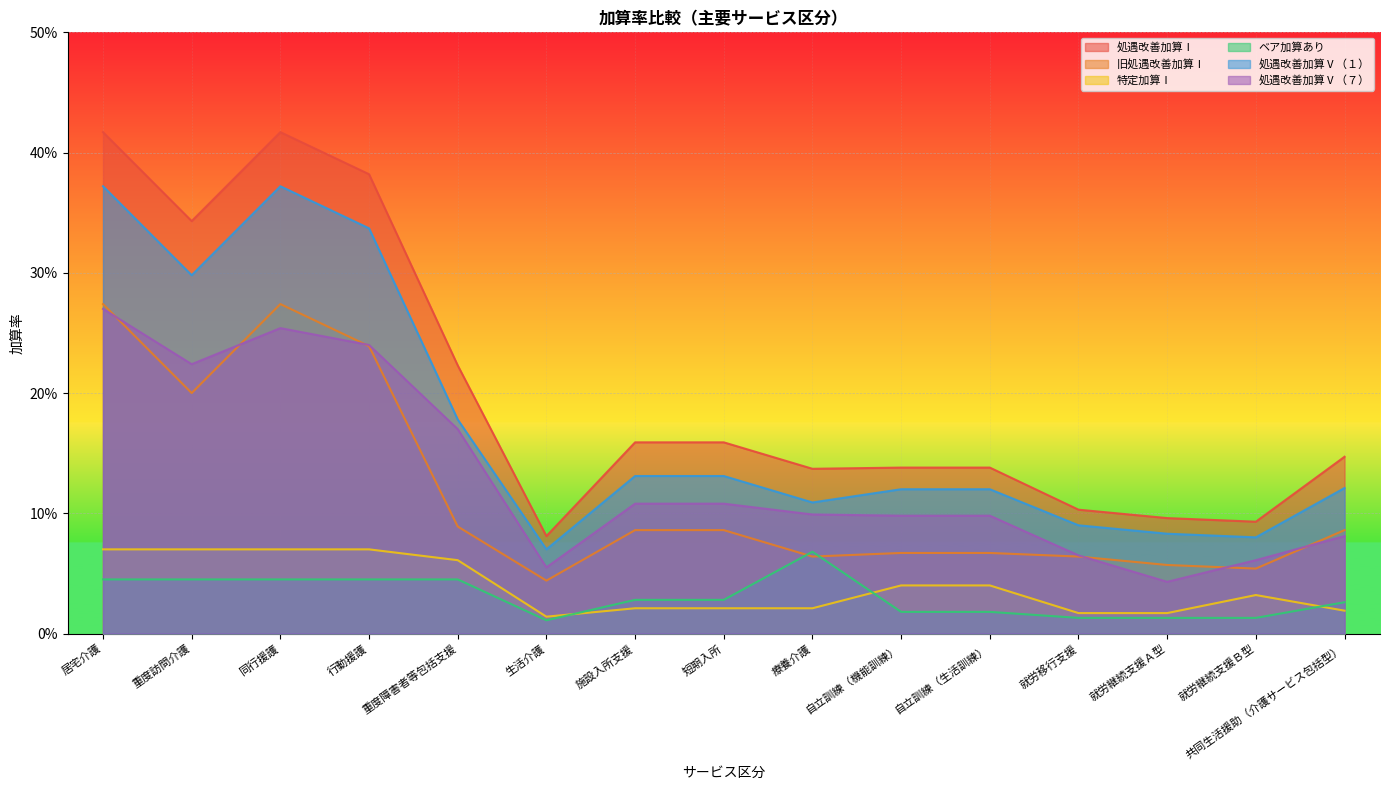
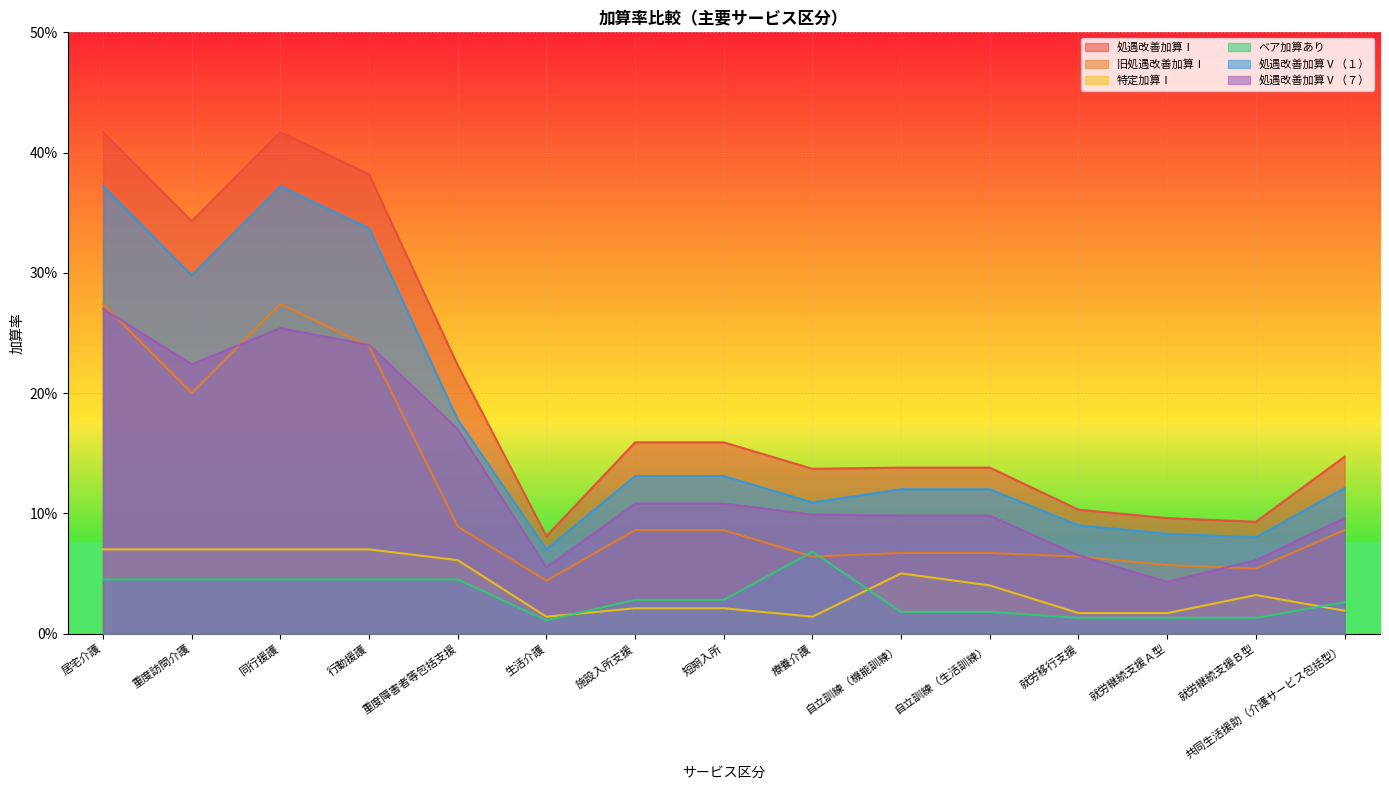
  {
    "特定加算Ⅰ": {
      "居宅介護": "7.0%",
      "重度訪問介護": "7.0%",
      "同行援護": "7.0%",
      "行動援護": "7.0%",
      "重度障害者等包括支援": "6.1%",
      "生活介護": "1.4%",
      "施設入所支援": "2.1%",
      "短期入所": "2.1%",
-     "療養介護": "2.1%",
-     "自立訓練（機能訓練）": "4.0%",
+     "療養介護": "1.4%",
+     "自立訓練（機能訓練）": "5.0%",
      "自立訓練（生活訓練）": "4.0%",
      "就労移行支援": "1.7%",
      "就労継続支援Ａ型": "1.7%",
      "就労継続支援Ｂ型": "3.2%",
      "共同生活援助（介護サービス包括型）": "1.9%"
    },
    "ベア加算あり": {
      "居宅介護": "4.5%",
      "重度訪問介護": "4.5%",
      "同行援護": "4.5%",
      "行動援護": "4.5%",
      "重度障害者等包括支援": "4.5%",
      "生活介護": "1.1%",
      "施設入所支援": "2.8%",
      "短期入所": "2.8%",
      "療養介護": "6.8%",
      "自立訓練（機能訓練）": "1.8%",
      "自立訓練（生活訓練）": "1.8%",
      "就労移行支援": "1.3%",
      "就労継続支援Ａ型": "1.3%",
      "就労継続支援Ｂ型": "1.3%",
      "共同生活援助（介護サービス包括型）": "2.6%"
    },
    "処遇改善加算Ⅴ（１）": {
      "居宅介護": "37.2%",
      "重度訪問介護": "29.8%",
      "同行援護": "37.2%",
      "行動援護": "33.7%",
      "重度障害者等包括支援": "17.8%",
      "生活介護": "7.0%",
      "施設入所支援": "13.1%",
      "短期入所": "13.1%",
      "療養介護": "10.9%",
      "自立訓練（機能訓練）": "12.0%",
      "自立訓練（生活訓練）": "12.0%",
      "就労移行支援": "9.0%",
      "就労継続支援Ａ型": "8.3%",
      "就労継続支援Ｂ型": "8.0%",
      "共同生活援助（介護サービス包括型）": "12.1%"
    },
    "処遇改善加算Ⅴ（７）": {
      "居宅介護": "27.0%",
      "重度訪問介護": "22.4%",
      "同行援護": "25.4%",
      "重度障害者等包括支援": "17.0%",
      "生活介護": "5.5%",
      "施設入所支援": "10.8%",
      "短期入所": "10.8%",
      "療養介護": "9.9%",
      "自立訓練（機能訓練）": "9.8%",
      "自立訓練（生活訓練）": "9.8%",
      "就労継続支援Ａ型": "4.3%",
      "就労継続支援Ｂ型": "6.1%",
-     "共同生活援助（介護サービス包括型）": "8.1%"
+     "共同生活援助（介護サービス包括型）": "9.6%"
    }
  }
